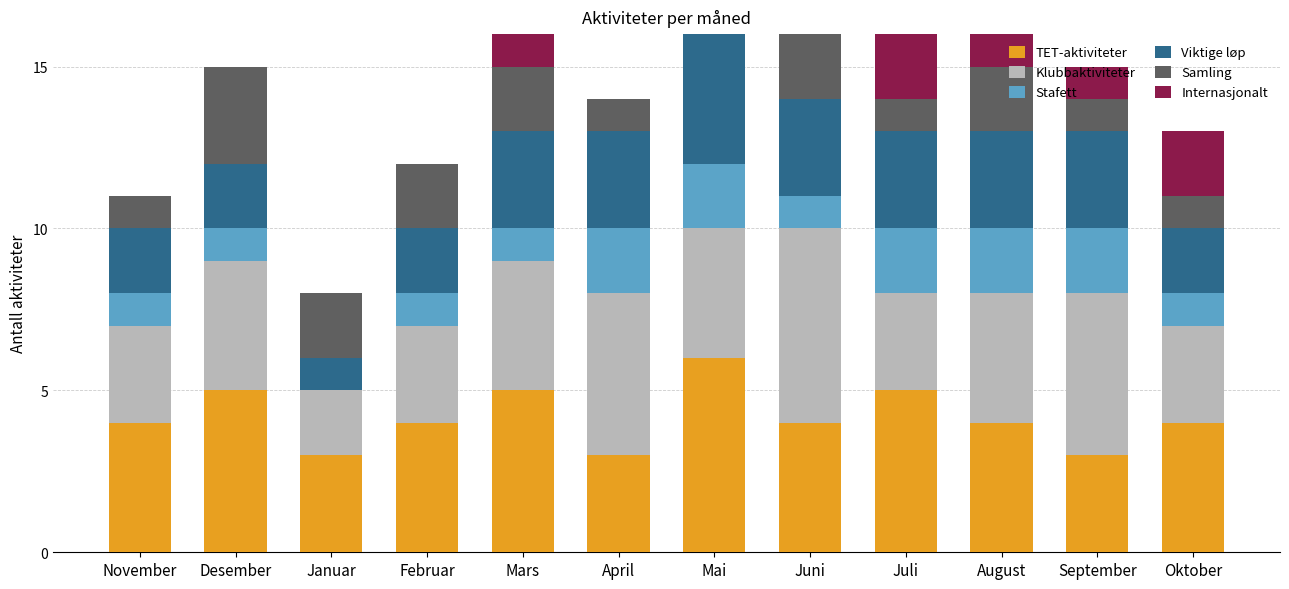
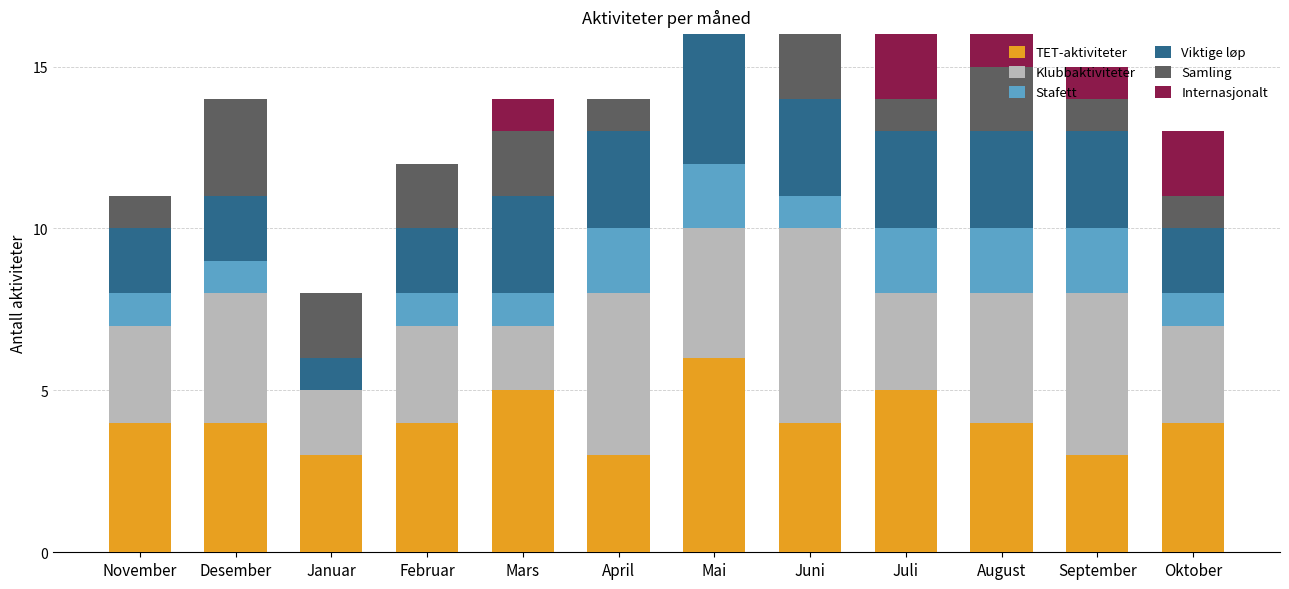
  {
    "TET-aktiviteter": {
      "November": 4,
-     "Desember": 5,
+     "Desember": 4,
      "Januar": 3,
      "Februar": 4,
      "Mars": 5,
      "April": 3,
      "Mai": 6,
      "Juni": 4,
      "Juli": 5,
      "August": 4,
      "September": 3,
      "Oktober": 4
    },
    "Klubbaktiviteter": {
      "November": 3,
      "Desember": 4,
      "Januar": 2,
      "Februar": 3,
-     "Mars": 4,
+     "Mars": 2,
      "April": 5,
      "Mai": 4,
      "Juni": 6,
      "Juli": 3,
      "August": 4,
      "September": 5,
      "Oktober": 3
    },
    "Stafett": {
      "November": 1,
      "Desember": 1,
      "Januar": 0,
      "Februar": 1,
      "Mars": 1,
      "April": 2,
      "Mai": 2,
      "Juni": 1,
      "Juli": 2,
      "August": 2,
      "September": 2,
      "Oktober": 1
    },
    "Viktige løp": {
      "November": 2,
      "Desember": 2,
      "Januar": 1,
      "Februar": 2,
      "Mars": 3,
      "April": 3,
      "Mai": 4,
      "Juni": 3,
      "Juli": 3,
      "August": 3,
      "September": 3,
      "Oktober": 2
    },
    "Samling": {
      "November": 1,
      "Desember": 3,
      "Januar": 2,
      "Februar": 2,
      "Mars": 2,
      "April": 1,
      "Juni": 2,
      "Juli": 1,
      "August": 2,
      "September": 1,
      "Oktober": 1
    },
    "Internasjonalt": {
      "November": 0,
      "Desember": 0,
      "Januar": 0,
      "Februar": 0,
      "Mars": 1,
      "April": 0,
      "Juni": 0,
      "Juli": 2,
      "August": 1,
      "September": 1,
      "Oktober": 2
    }
  }
